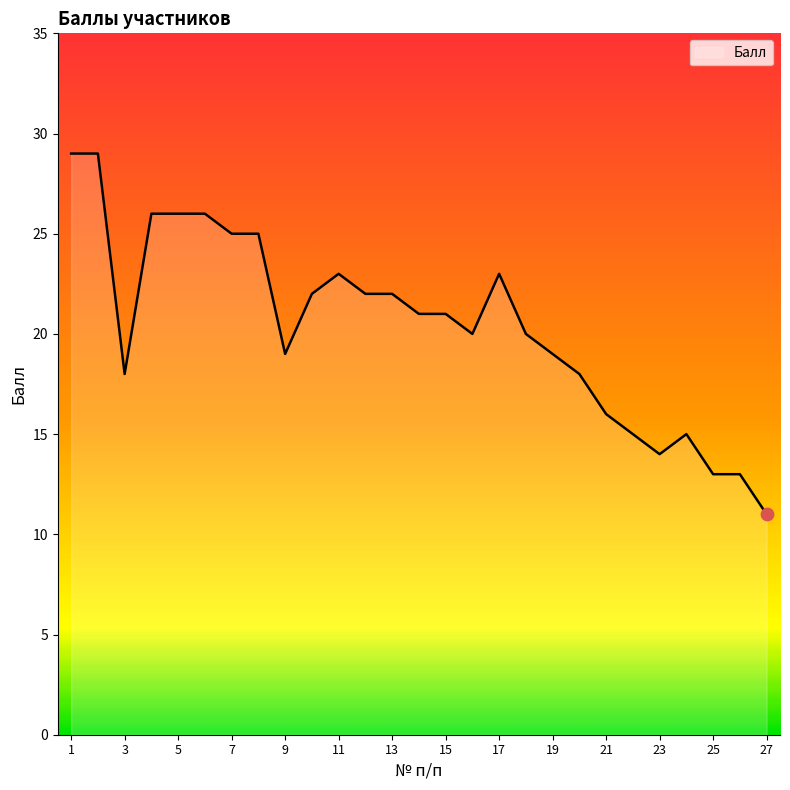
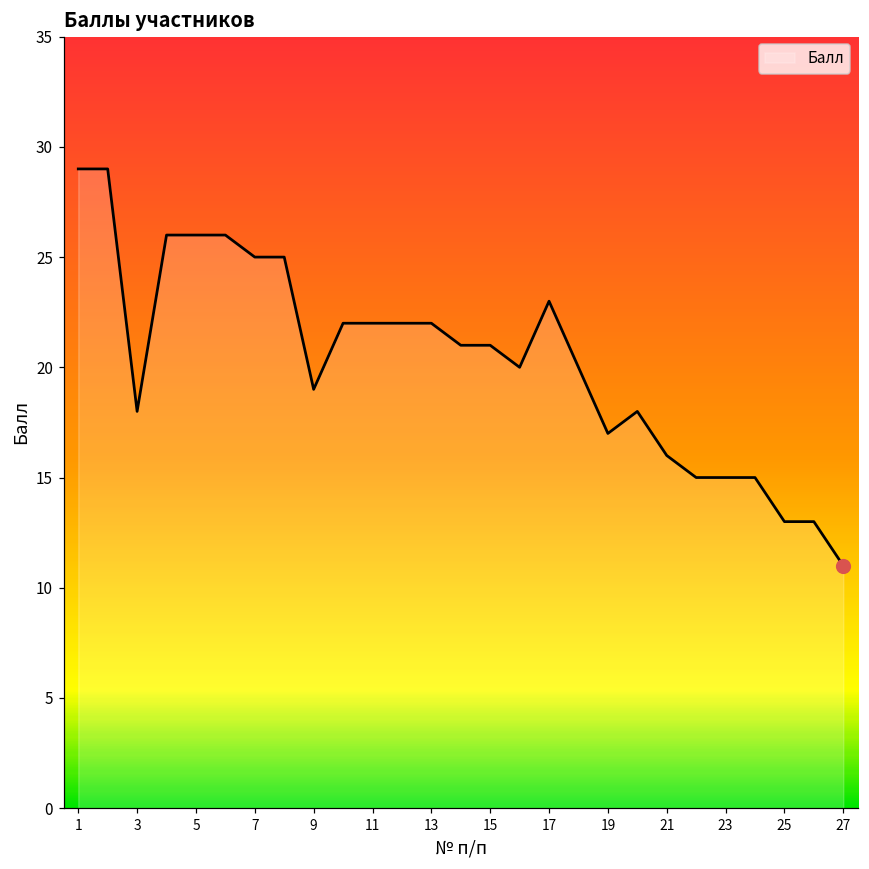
  {
    "Балл": {
      "1": 29,
      "3": 18,
      "5": 26,
      "7": 25,
      "9": 19,
-     "11": 23,
+     "11": 22,
      "13": 22,
      "15": 21,
      "17": 23,
-     "19": 19,
+     "19": 17,
      "21": 16,
-     "23": 14,
+     "23": 15,
      "25": 13
    }
  }
